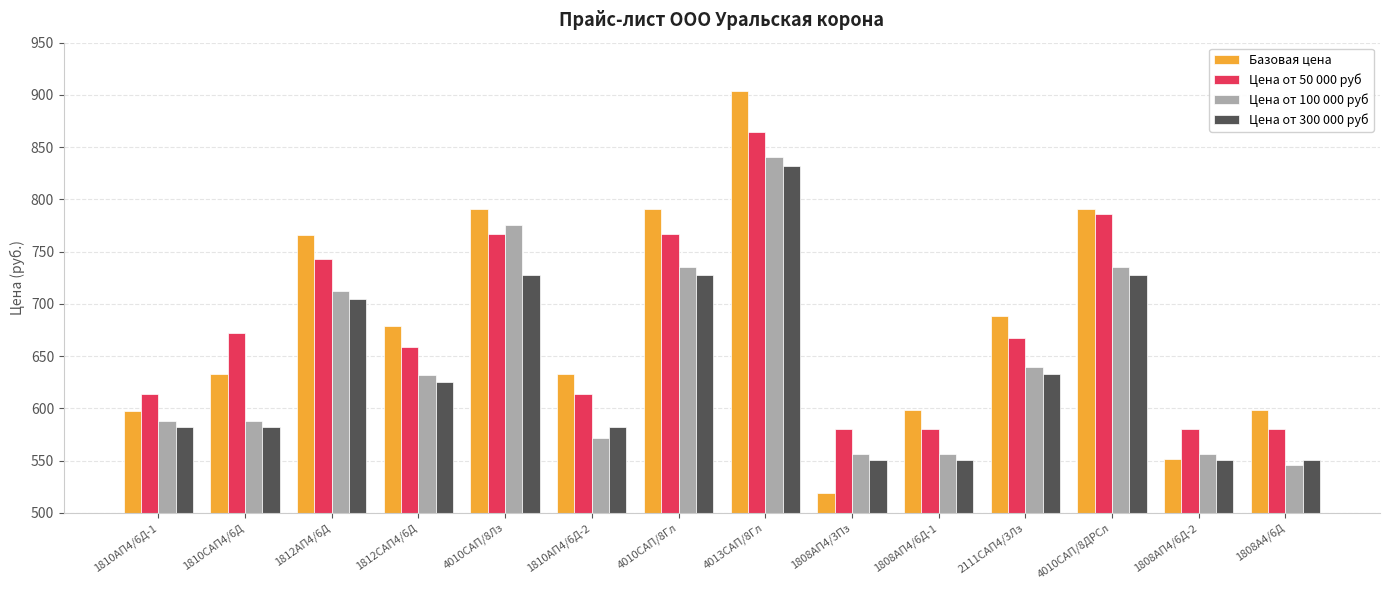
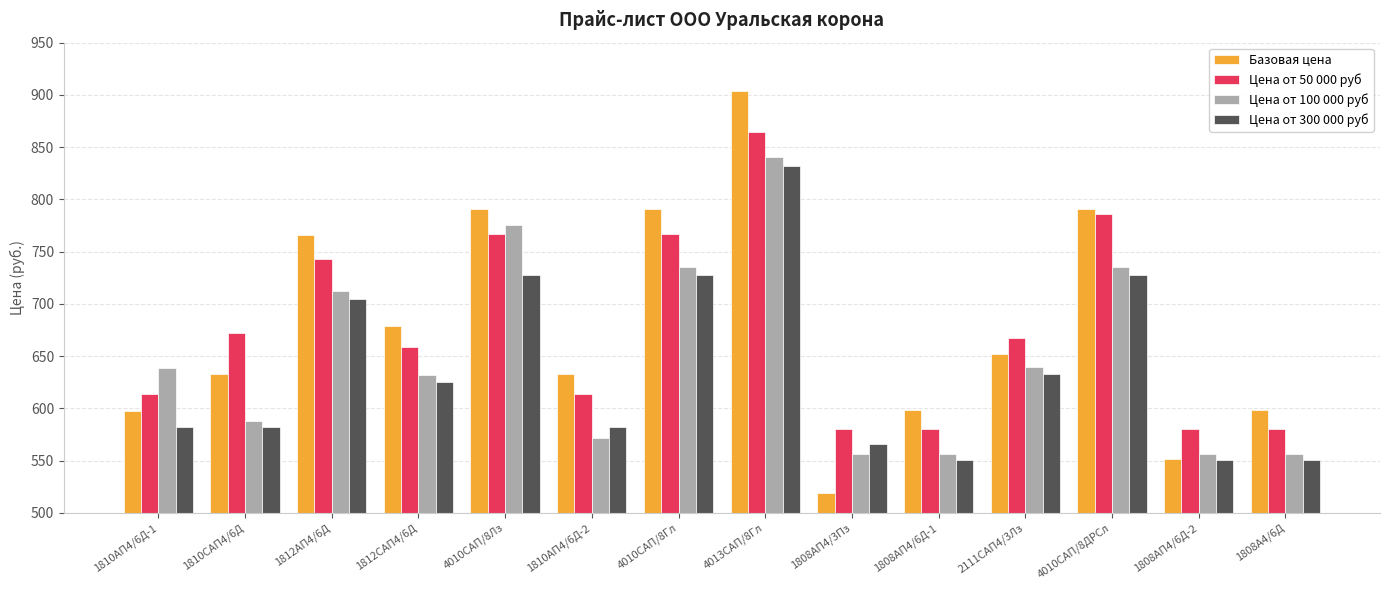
  {
    "Базовая цена": {
      "1810АП4/6Д-1": 598,
      "1810САП4/6Д": 633,
      "1812АП4/6Д": 766,
      "1812САП4/6Д": 679,
      "4010САП/8Лз": 791,
      "1810АП4/6Д-2": 633,
      "4010САП/8Гл": 791,
      "4013САП/8Гл": 904,
      "1808АП4/3Пз": 519,
      "1808АП4/6Д-1": 598,
-     "2111САП4/3Лз": 688,
+     "2111САП4/3Лз": 652,
      "4010САП/8ДРСл": 791,
      "1808АП4/6Д-2": 552,
      "1808А4/6Д": 598
    },
    "Цена от 50 000 руб": {
      "1810АП4/6Д-1": 614,
      "1810САП4/6Д": 672,
      "1812АП4/6Д": 743,
      "1812САП4/6Д": 659,
      "4010САП/8Лз": 767,
      "1810АП4/6Д-2": 614,
      "4010САП/8Гл": 767,
      "4013САП/8Гл": 865,
      "1808АП4/3Пз": 580,
      "1808АП4/6Д-1": 580,
      "2111САП4/3Лз": 667,
      "4010САП/8ДРСл": 786,
      "1808АП4/6Д-2": 580,
      "1808А4/6Д": 580
    },
    "Цена от 100 000 руб": {
-     "1810АП4/6Д-1": 588,
+     "1810АП4/6Д-1": 638,
      "1810САП4/6Д": 588,
      "1812АП4/6Д": 712,
      "1812САП4/6Д": 632,
      "4010САП/8Лз": 775,
      "1810АП4/6Д-2": 572,
      "4010САП/8Гл": 736,
      "4013САП/8Гл": 841,
      "1808АП4/3Пз": 556,
      "1808АП4/6Д-1": 556,
      "2111САП4/3Лз": 640,
      "4010САП/8ДРСл": 736,
      "1808АП4/6Д-2": 556,
-     "1808А4/6Д": 545
+     "1808А4/6Д": 556
    },
    "Цена от 300 000 руб": {
      "1810АП4/6Д-1": 582,
      "1810САП4/6Д": 582,
      "1812АП4/6Д": 705,
      "1812САП4/6Д": 625,
      "4010САП/8Лз": 728,
      "1810АП4/6Д-2": 582,
      "4010САП/8Гл": 728,
      "4013САП/8Гл": 832,
-     "1808АП4/3Пз": 550,
+     "1808АП4/3Пз": 566,
      "1808АП4/6Д-1": 550,
      "2111САП4/3Лз": 633,
      "4010САП/8ДРСл": 728,
      "1808АП4/6Д-2": 550,
      "1808А4/6Д": 550
    }
  }
